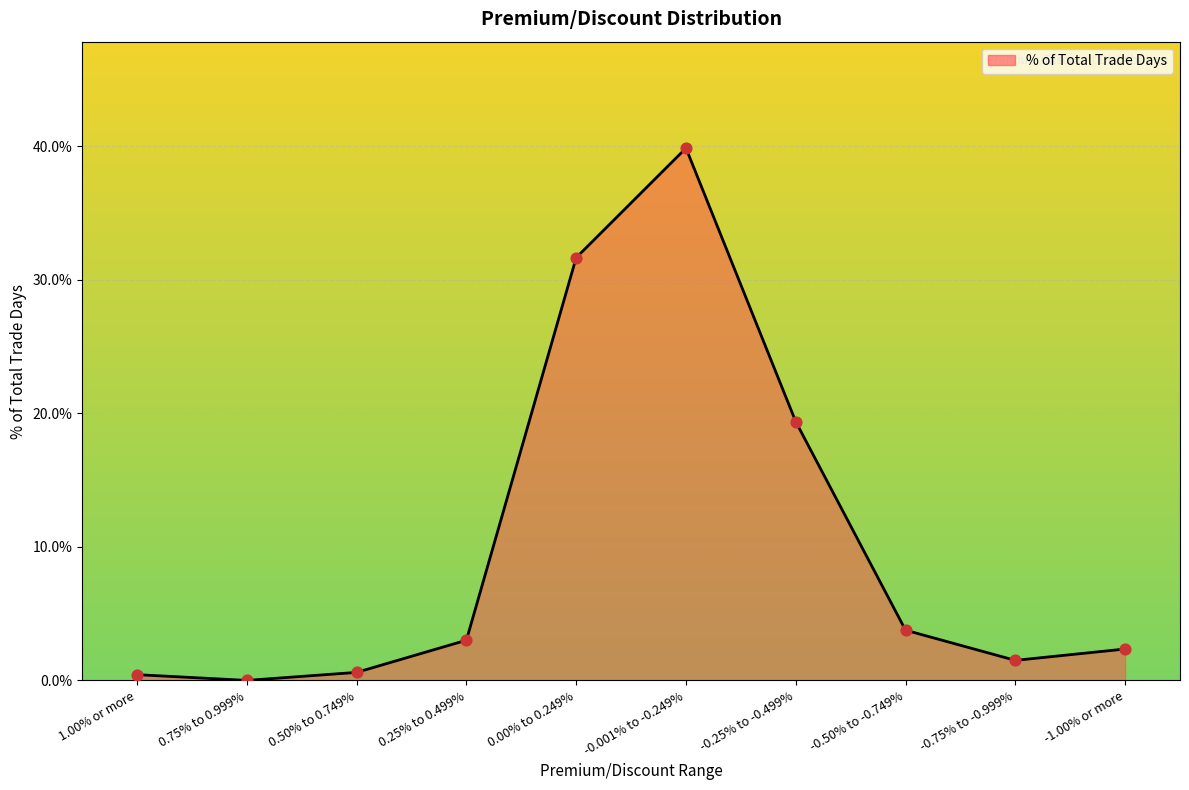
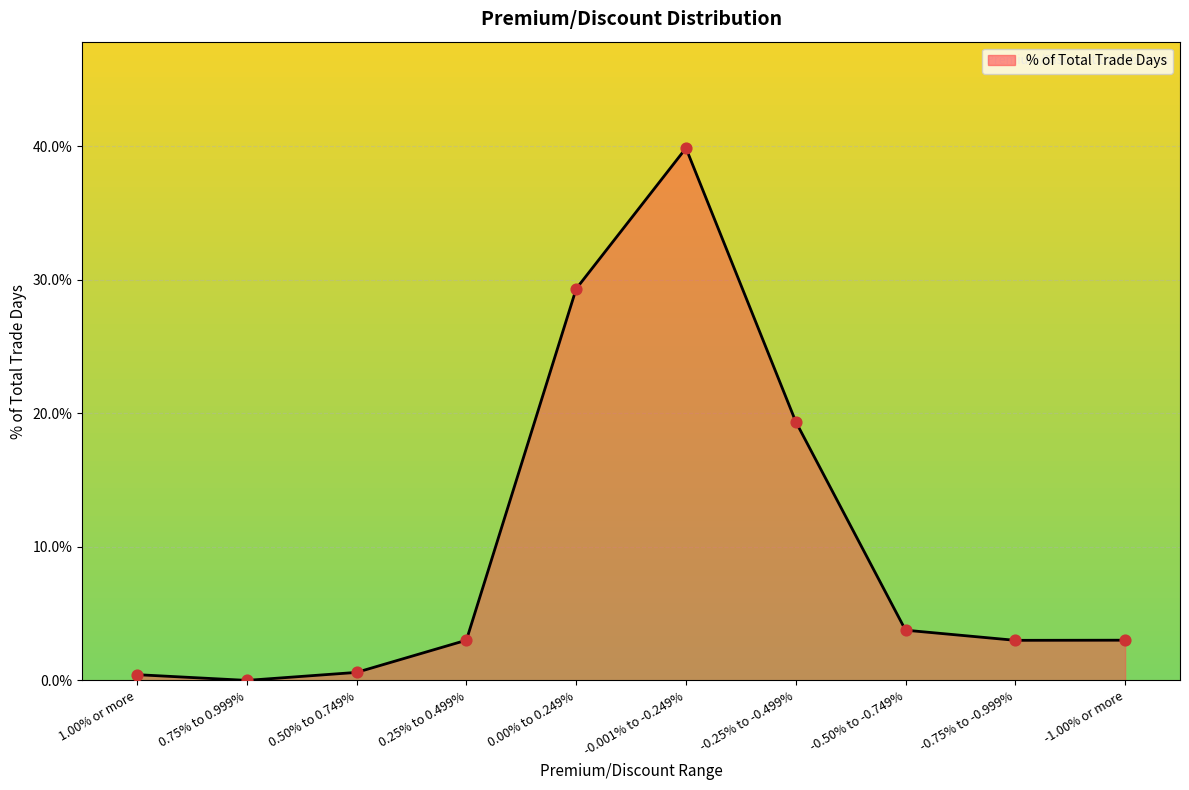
  {
    "1.00% or more": "0.4%",
    "0.75% to 0.999%": "0.0%",
    "0.50% to 0.749%": "0.6%",
    "0.25% to 0.499%": "3.0%",
-   "0.00% to 0.249%": "31.7%",
+   "0.00% to 0.249%": "29.3%",
    "-0.001% to -0.249%": "39.9%",
    "-0.25% to -0.499%": "19.4%",
    "-0.50% to -0.749%": "3.8%",
-   "-0.75% to -0.999%": "1.5%",
-   "-1.00% or more": "2.4%"
+   "-0.75% to -0.999%": "3.0%",
+   "-1.00% or more": "3.0%"
  }
